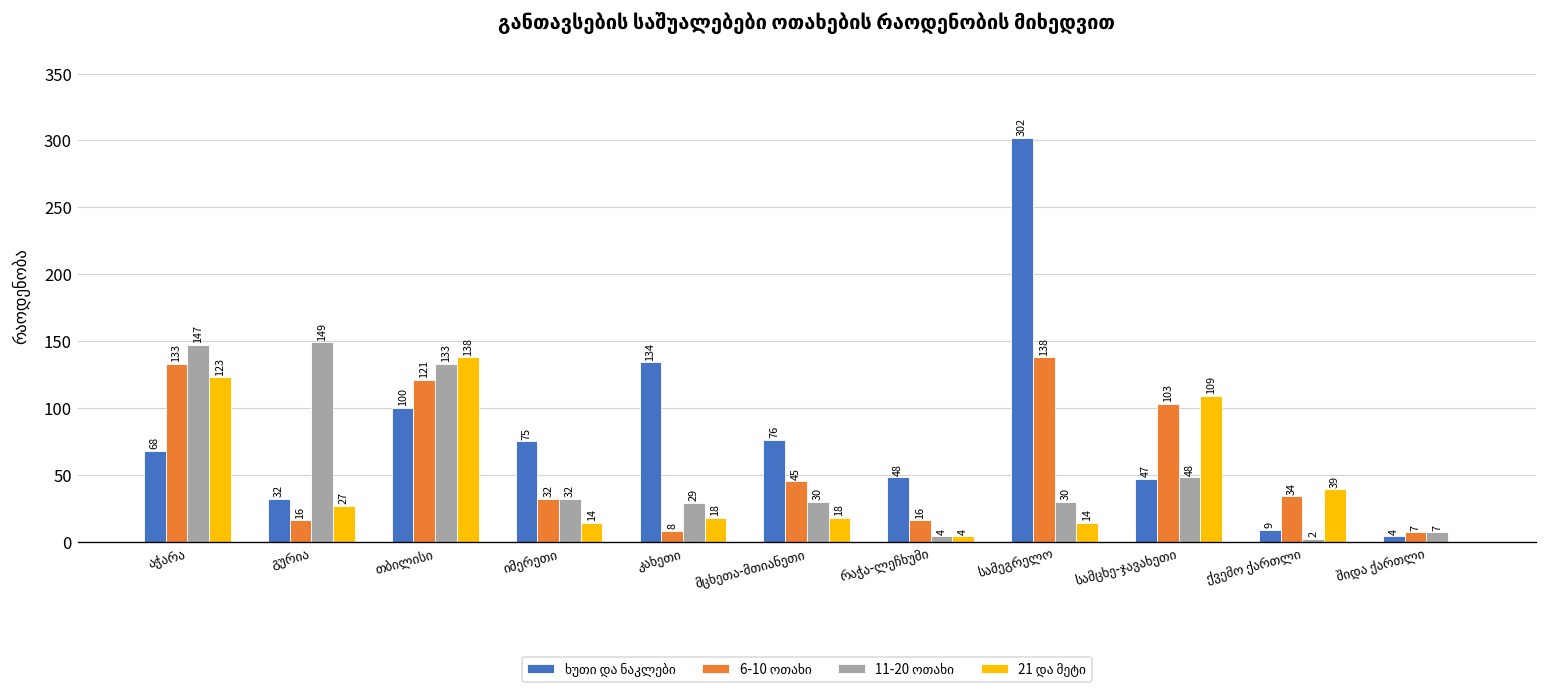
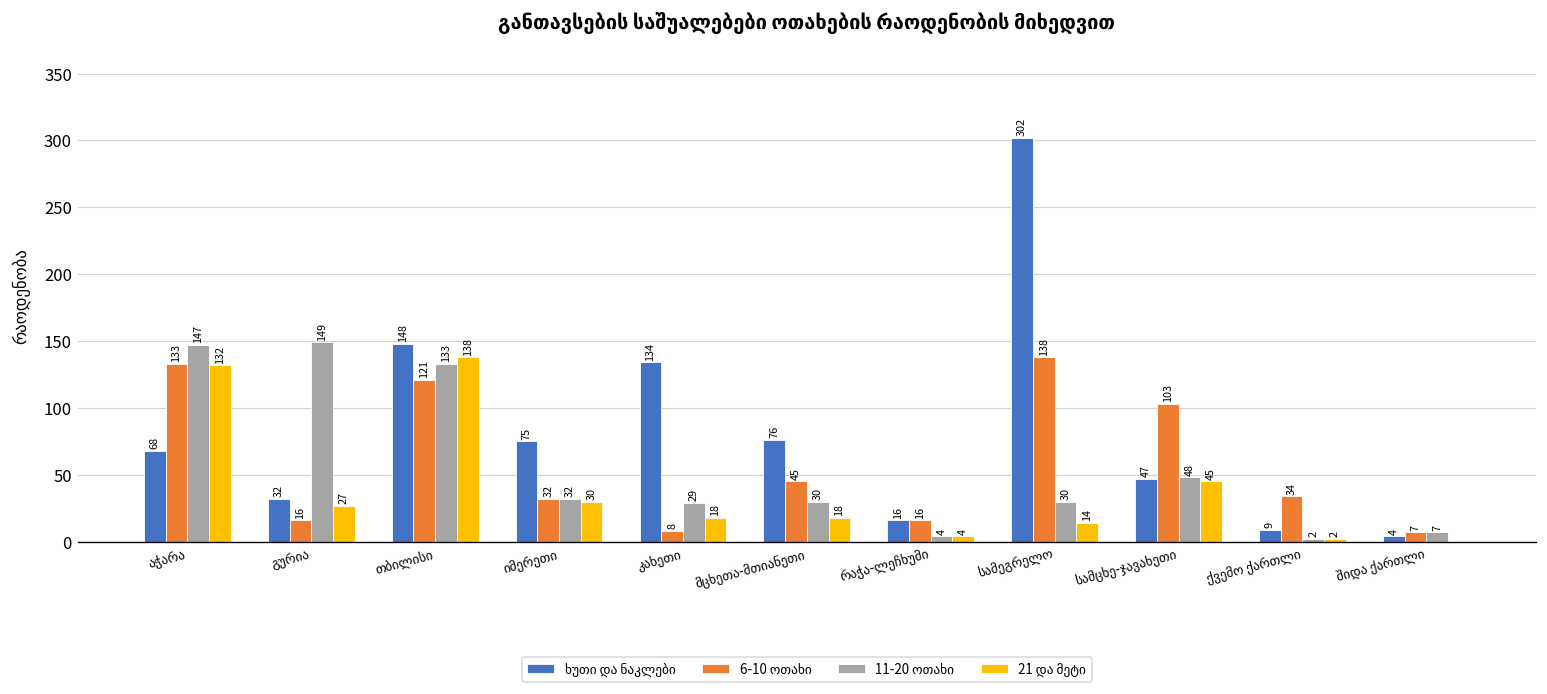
  {
    "ხუთი და ნაკლები": {
      "აჭარა": 68,
      "გურია": 32,
-     "თბილისი": 100,
+     "თბილისი": 148,
      "იმერეთი": 75,
      "კახეთი": 134,
      "მცხეთა-მთიანეთი": 76,
-     "რაჭა-ლეჩხუმი": 48,
+     "რაჭა-ლეჩხუმი": 16,
      "სამეგრელო": 302,
      "სამცხე-ჯავახეთი": 47,
      "ქვემო ქართლი": 9,
      "შიდა ქართლი": 4
    },
    "6-10 ოთახი": {
      "აჭარა": 133,
      "გურია": 16,
      "თბილისი": 121,
      "იმერეთი": 32,
      "კახეთი": 8,
      "მცხეთა-მთიანეთი": 45,
      "რაჭა-ლეჩხუმი": 16,
      "სამეგრელო": 138,
      "სამცხე-ჯავახეთი": 103,
      "ქვემო ქართლი": 34,
      "შიდა ქართლი": 7
    },
    "11-20 ოთახი": {
      "აჭარა": 147,
      "გურია": 149,
      "თბილისი": 133,
      "იმერეთი": 32,
      "კახეთი": 29,
      "მცხეთა-მთიანეთი": 30,
      "რაჭა-ლეჩხუმი": 4,
      "სამეგრელო": 30,
      "სამცხე-ჯავახეთი": 48,
      "ქვემო ქართლი": 2,
      "შიდა ქართლი": 7
    },
    "21 და მეტი": {
-     "აჭარა": 123,
+     "აჭარა": 132,
      "გურია": 27,
      "თბილისი": 138,
-     "იმერეთი": 14,
+     "იმერეთი": 30,
      "კახეთი": 18,
      "მცხეთა-მთიანეთი": 18,
      "რაჭა-ლეჩხუმი": 4,
      "სამეგრელო": 14,
-     "სამცხე-ჯავახეთი": 109,
-     "ქვემო ქართლი": 39
+     "სამცხე-ჯავახეთი": 45,
+     "ქვემო ქართლი": 2
    }
  }
